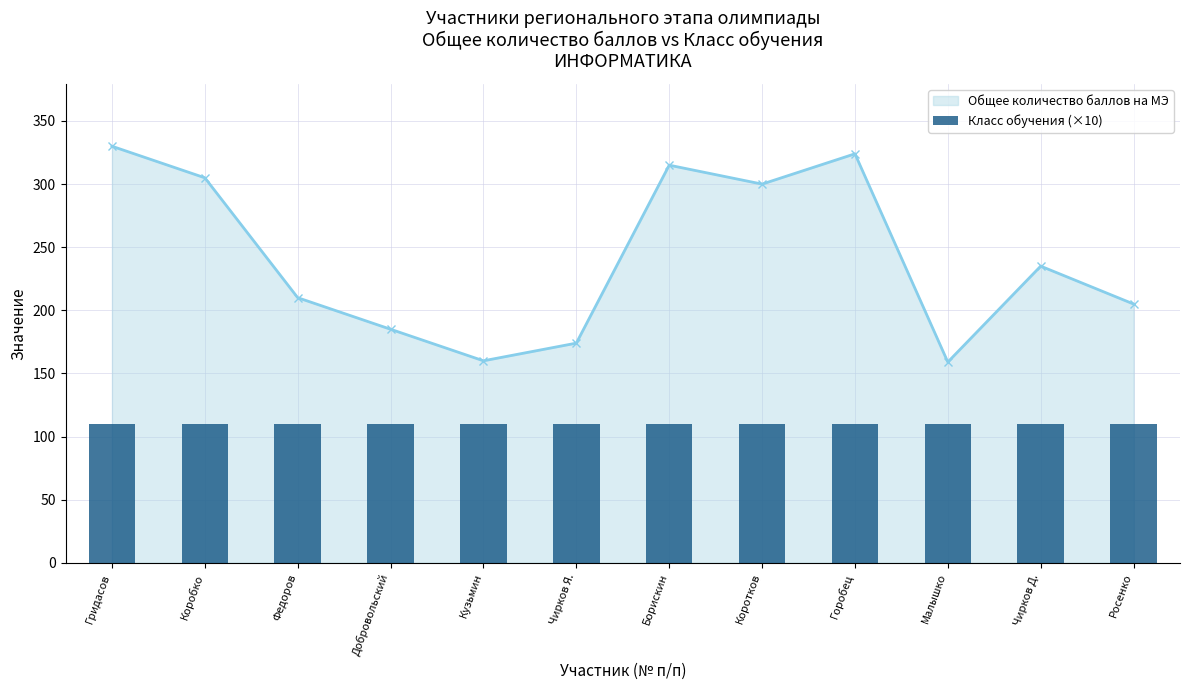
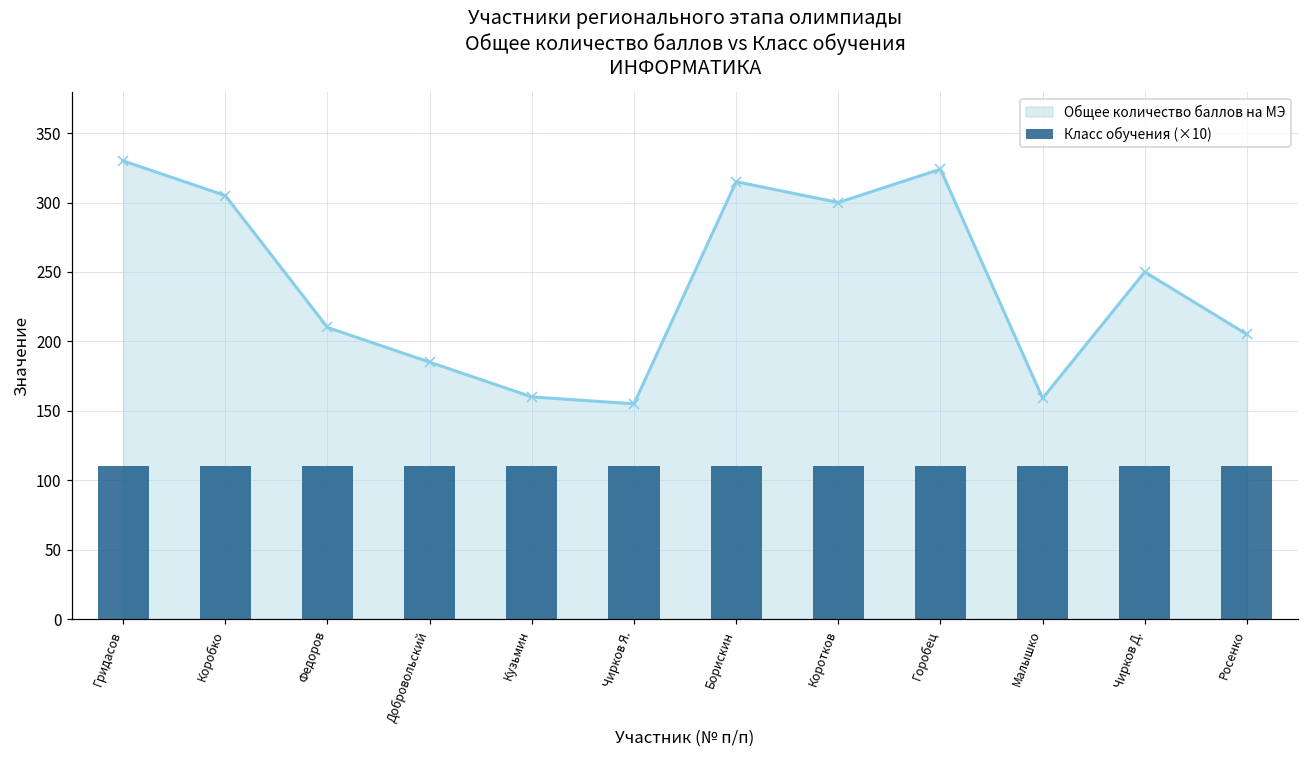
  {
    "Класс обучения (×10)": {
      "Гридасов": 110,
      "Коробко": 110,
      "Федоров": 110,
      "Добровольский": 110,
      "Кузьмин": 110,
      "Чирков Я.": 110,
      "Борискин": 110,
      "Коротков": 110,
      "Горобец": 110,
      "Малышко": 110,
      "Чирков Д.": 110,
      "Росенко": 110
    },
    "Общее количество баллов на МЭ": {
      "Гридасов": 330,
      "Коробко": 305,
      "Федоров": 210,
      "Добровольский": 185,
      "Кузьмин": 160,
-     "Чирков Я.": 174,
+     "Чирков Я.": 155,
      "Борискин": 315,
      "Коротков": 300,
      "Горобец": 324,
      "Малышко": 159,
-     "Чирков Д.": 235,
+     "Чирков Д.": 250,
      "Росенко": 205
    }
  }
